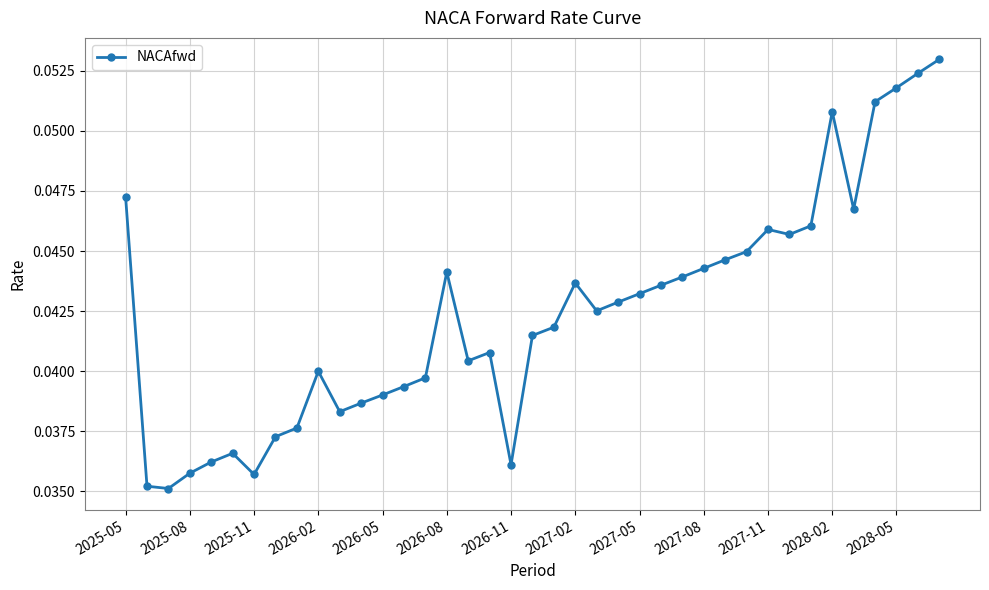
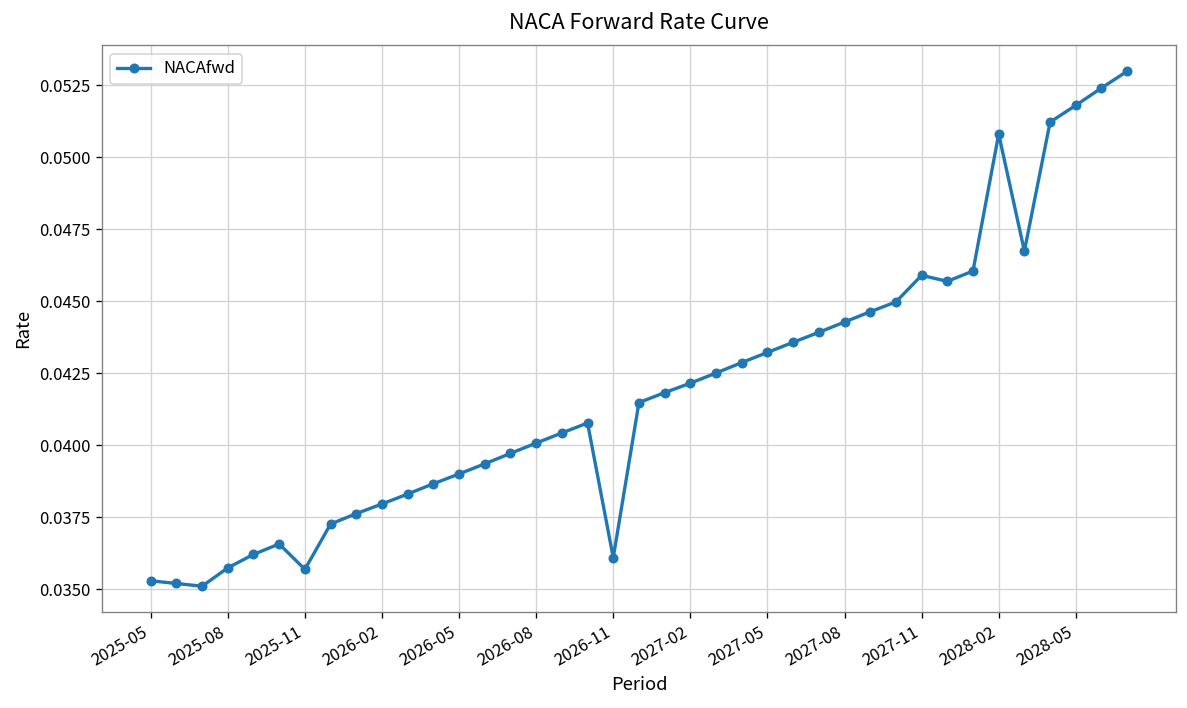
  {
-   "2025-05": 0.0473,
+   "2025-05": 0.0353,
    "2025-08": 0.0357,
    "2025-11": 0.0357,
-   "2026-02": 0.0400,
+   "2026-02": 0.0380,
    "2026-05": 0.0390,
-   "2026-08": 0.0441,
+   "2026-08": 0.0401,
    "2026-11": 0.0361,
-   "2027-02": 0.0437,
+   "2027-02": 0.0422,
    "2027-05": 0.0432,
    "2027-08": 0.0443,
    "2027-11": 0.0459,
    "2028-02": 0.0508,
    "2028-05": 0.0518
  }
